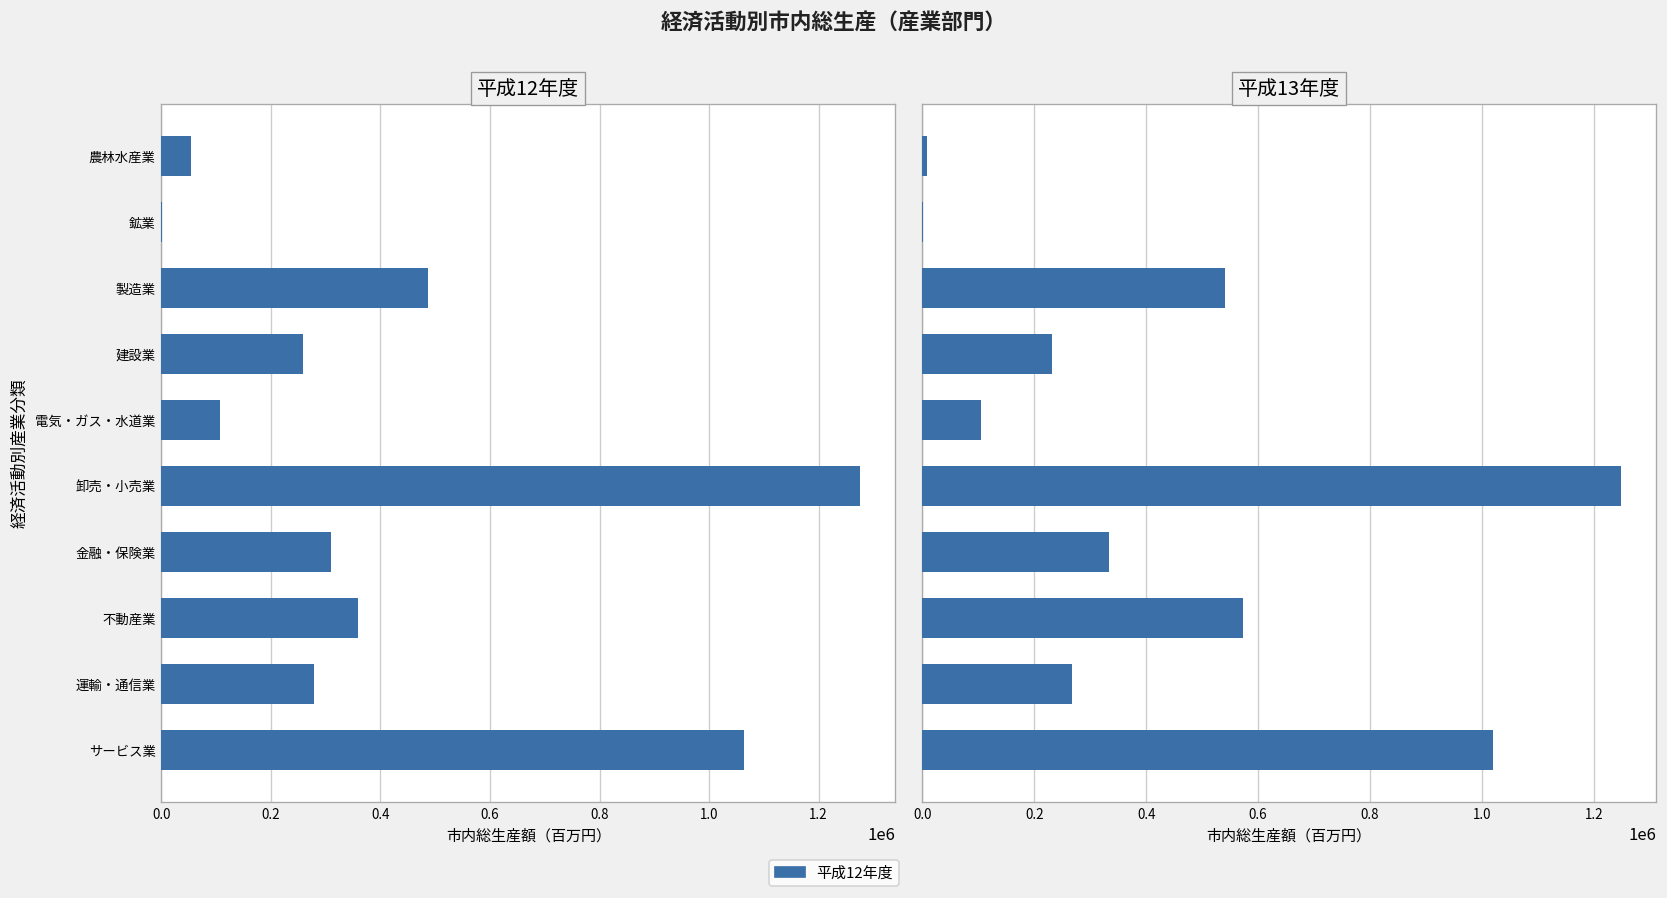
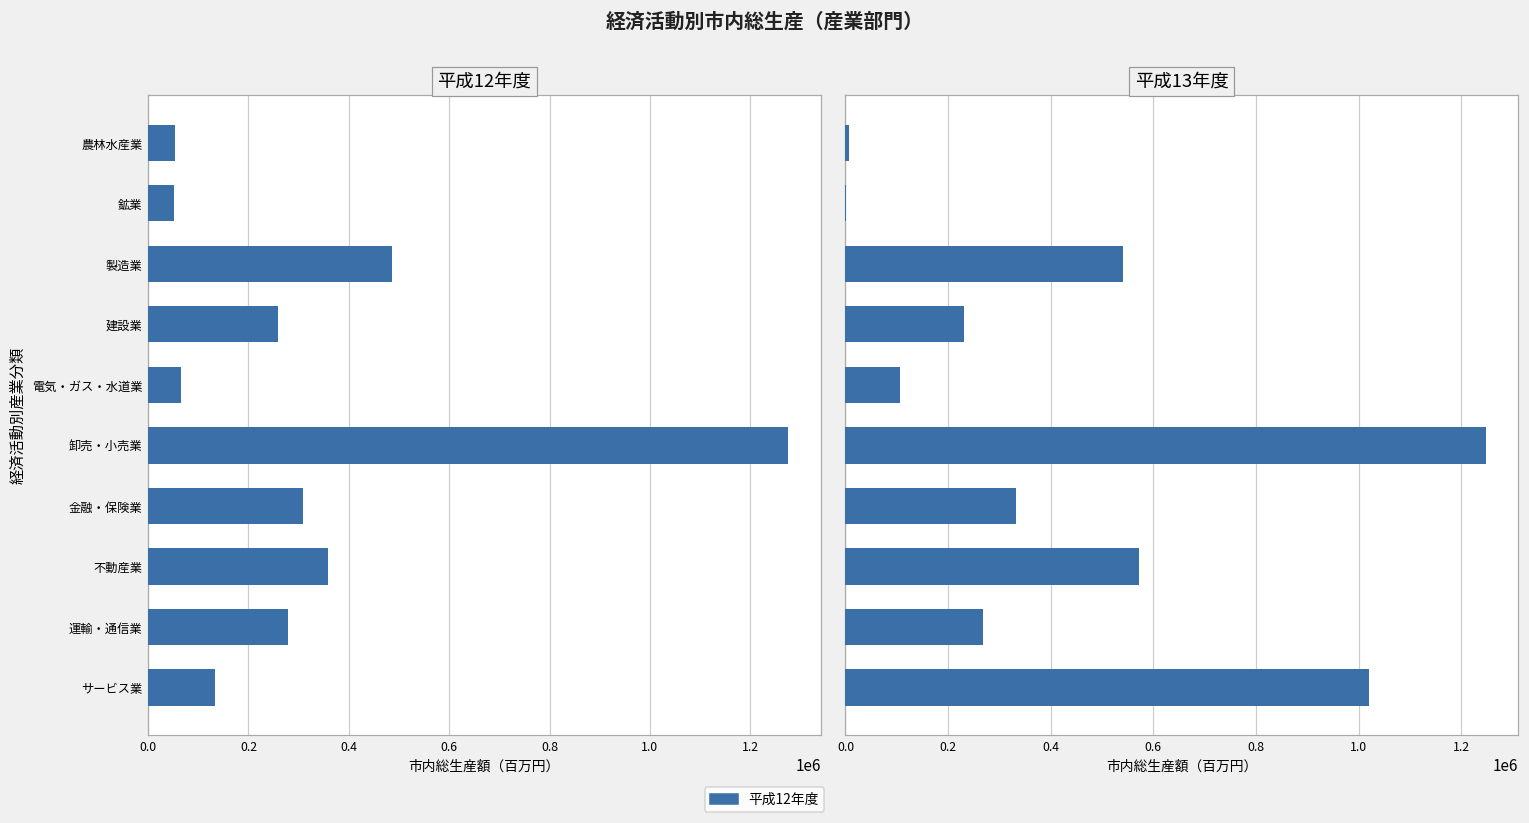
  {
    "平成12年度": {
      "農林水産業": 50000,
-     "鉱業": 0,
+     "鉱業": 50000,
      "製造業": 490000,
      "建設業": 260000,
-     "電気・ガス・水道業": 110000,
+     "電気・ガス・水道業": 70000,
      "卸売・小売業": 1280000,
      "金融・保険業": 310000,
      "不動産業": 360000,
      "運輸・通信業": 280000,
-     "サービス業": 1060000
+     "サービス業": 130000
    }
  }
